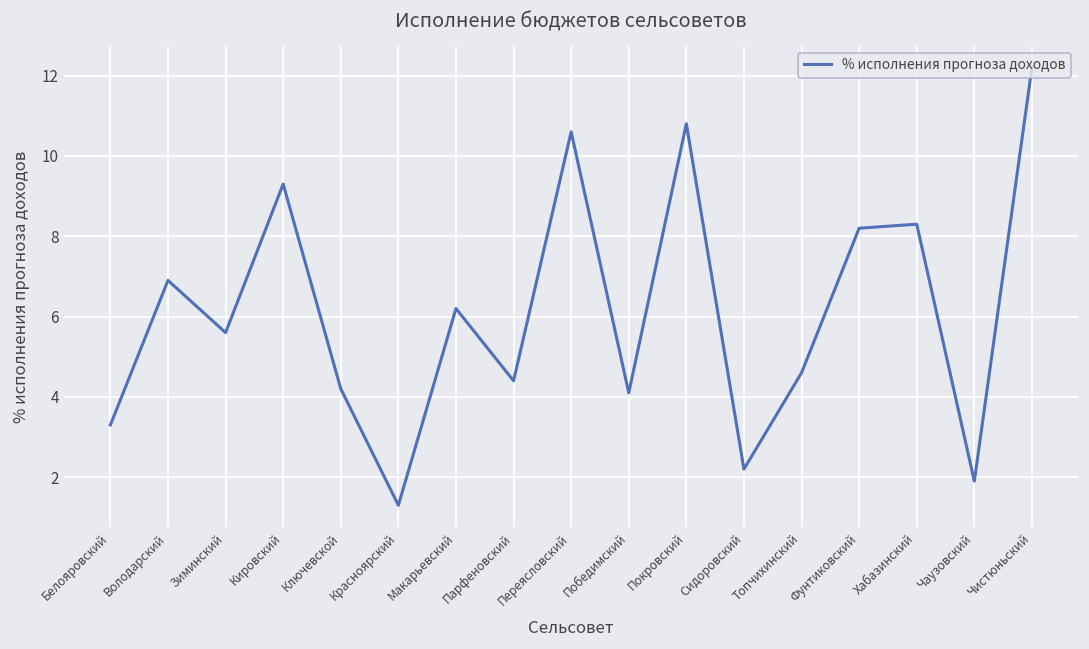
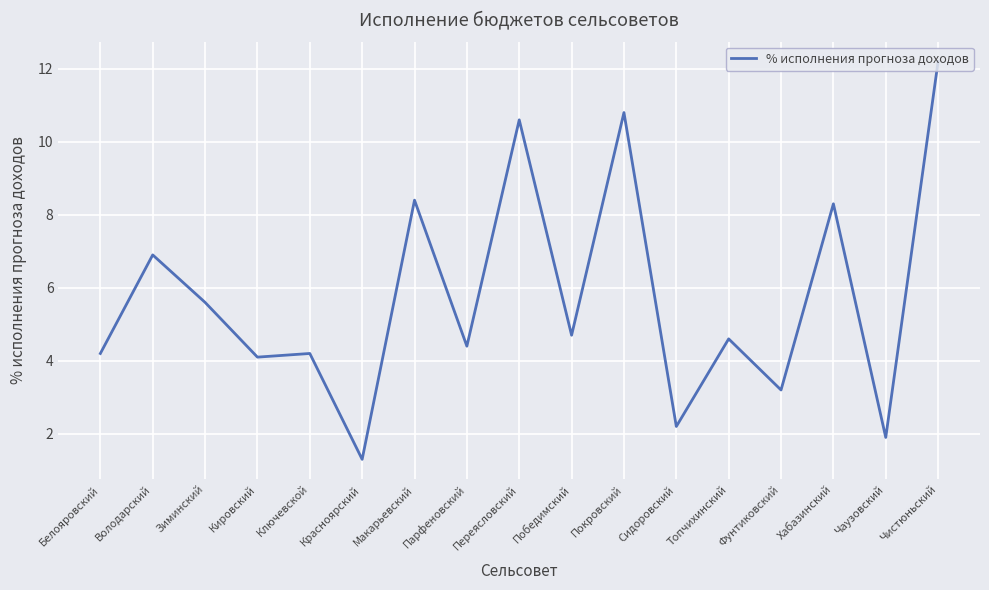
  {
-   "Белояровский": 3.3,
+   "Белояровский": 4.2,
    "Володарский": 6.9,
    "Зиминский": 5.6,
-   "Кировский": 9.3,
+   "Кировский": 4.1,
    "Ключевской": 4.2,
    "Красноярский": 1.3,
-   "Макарьевский": 6.2,
+   "Макарьевский": 8.4,
    "Парфеновский": 4.4,
    "Переясловский": 10.6,
-   "Победимский": 4.1,
+   "Победимский": 4.7,
    "Покровский": 10.8,
    "Сидоровский": 2.2,
    "Топчихинский": 4.6,
-   "Фунтиковский": 8.2,
+   "Фунтиковский": 3.2,
    "Хабазинский": 8.3,
    "Чаузовский": 1.9
  }
